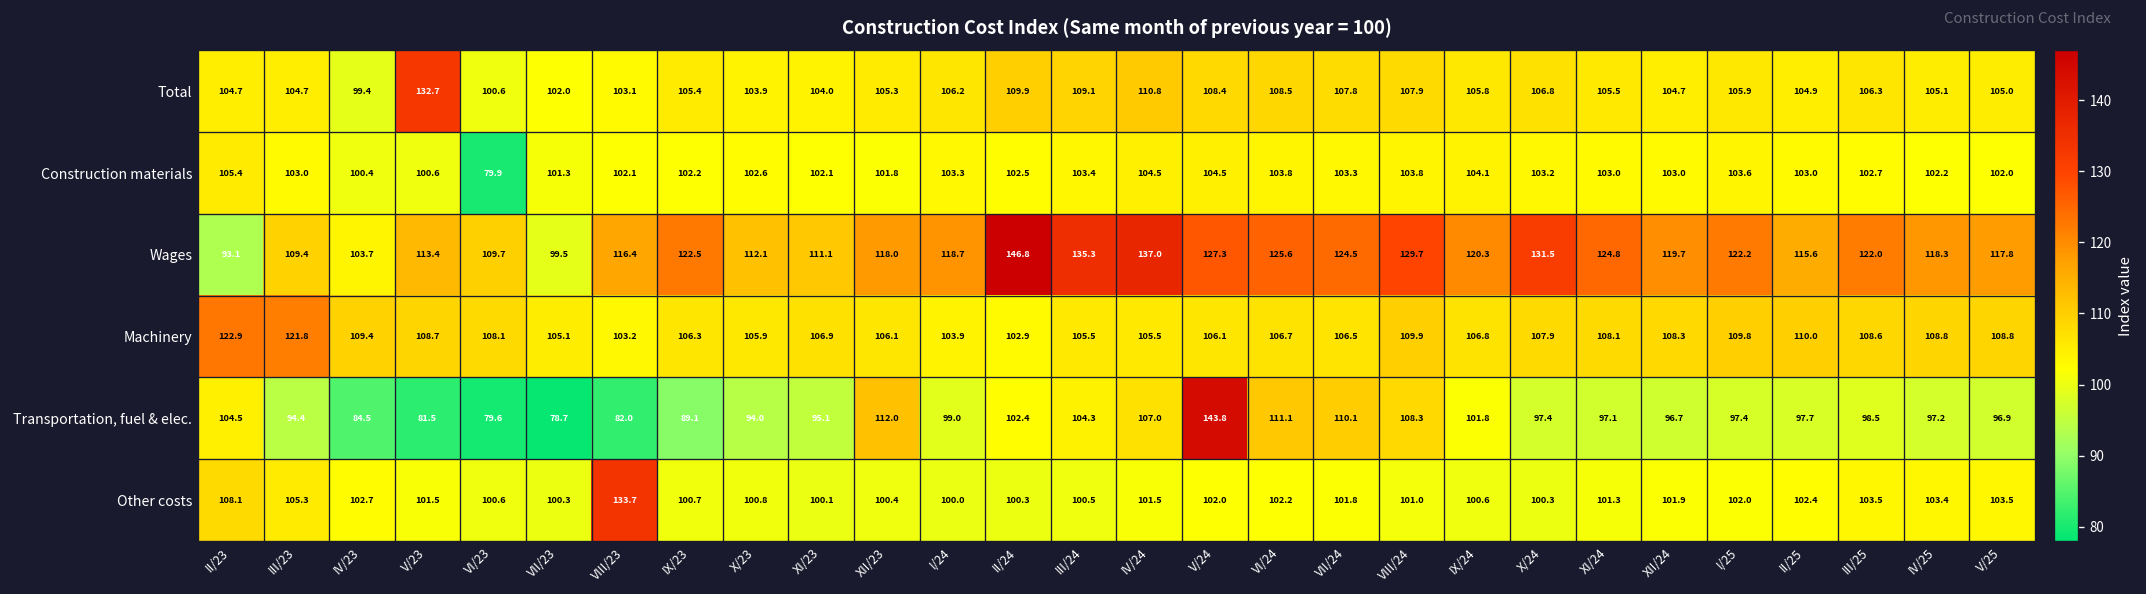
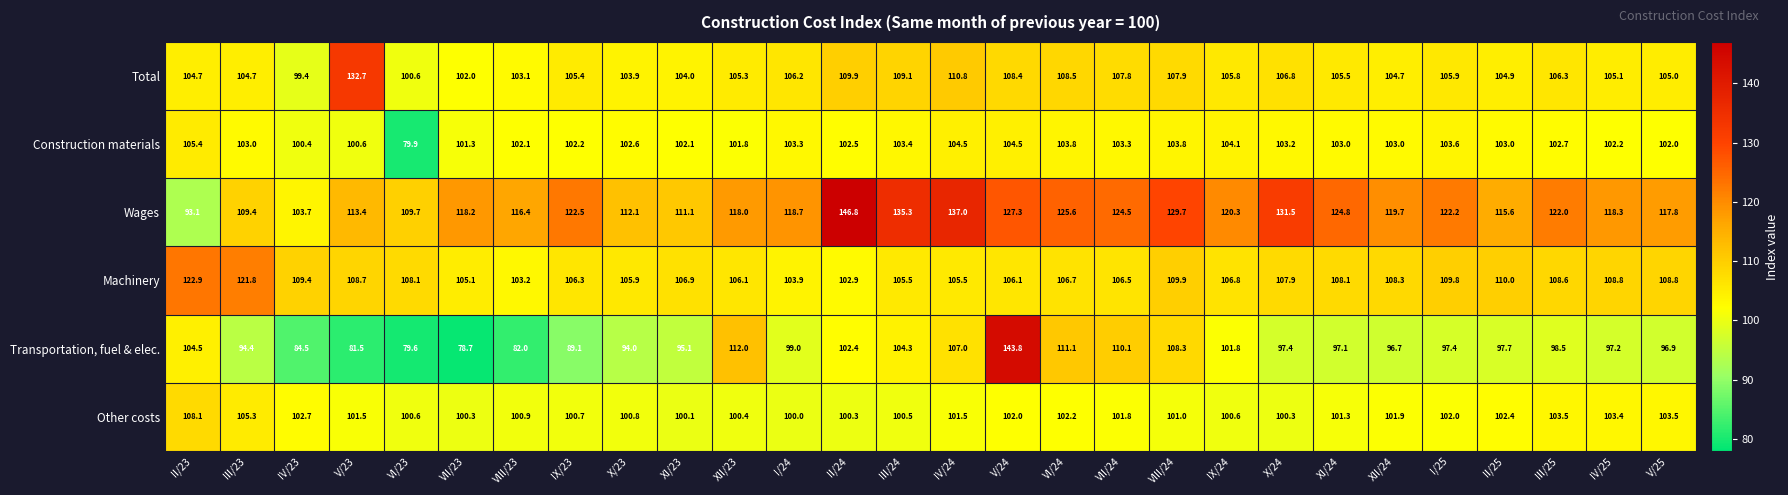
  {
    "Total": {
      "II/23": 104.7,
      "III/23": 104.7,
      "IV/23": 99.4,
      "V/23": 132.7,
      "VI/23": 100.6,
      "VII/23": 102.0,
      "VIII/23": 103.1,
      "IX/23": 105.4,
      "X/23": 103.9,
      "XI/23": 104.0,
      "XII/23": 105.3,
      "I/24": 106.2,
      "II/24": 109.9,
      "III/24": 109.1,
      "IV/24": 110.8,
      "V/24": 108.4,
      "VI/24": 108.5,
      "VII/24": 107.8,
      "VIII/24": 107.9,
      "IX/24": 105.8,
      "X/24": 106.8,
      "XI/24": 105.5,
      "XII/24": 104.7,
      "I/25": 105.9,
      "II/25": 104.9,
      "III/25": 106.3,
      "IV/25": 105.1,
      "V/25": 105.0
    },
    "Construction materials": {
      "II/23": 105.4,
      "III/23": 103.0,
      "IV/23": 100.4,
      "V/23": 100.6,
      "VI/23": 79.9,
      "VII/23": 101.3,
      "VIII/23": 102.1,
      "IX/23": 102.2,
      "X/23": 102.6,
      "XI/23": 102.1,
      "XII/23": 101.8,
      "I/24": 103.3,
      "II/24": 102.5,
      "III/24": 103.4,
      "IV/24": 104.5,
      "V/24": 104.5,
      "VI/24": 103.8,
      "VII/24": 103.3,
      "VIII/24": 103.8,
      "IX/24": 104.1,
      "X/24": 103.2,
      "XI/24": 103.0,
      "XII/24": 103.0,
      "I/25": 103.6,
      "II/25": 103.0,
      "III/25": 102.7,
      "IV/25": 102.2,
      "V/25": 102.0
    },
    "Wages": {
      "II/23": 93.1,
      "III/23": 109.4,
      "IV/23": 103.7,
      "V/23": 113.4,
      "VI/23": 109.7,
-     "VII/23": 99.5,
+     "VII/23": 118.2,
      "VIII/23": 116.4,
      "IX/23": 122.5,
      "X/23": 112.1,
      "XI/23": 111.1,
      "XII/23": 118.0,
      "I/24": 118.7,
      "II/24": 146.8,
      "III/24": 135.3,
      "IV/24": 137.0,
      "V/24": 127.3,
      "VI/24": 125.6,
      "VII/24": 124.5,
      "VIII/24": 129.7,
      "IX/24": 120.3,
      "X/24": 131.5,
      "XI/24": 124.8,
      "XII/24": 119.7,
      "I/25": 122.2,
      "II/25": 115.6,
      "III/25": 122.0,
      "IV/25": 118.3,
      "V/25": 117.8
    },
    "Machinery": {
      "II/23": 122.9,
      "III/23": 121.8,
      "IV/23": 109.4,
      "V/23": 108.7,
      "VI/23": 108.1,
      "VII/23": 105.1,
      "VIII/23": 103.2,
      "IX/23": 106.3,
      "X/23": 105.9,
      "XI/23": 106.9,
      "XII/23": 106.1,
      "I/24": 103.9,
      "II/24": 102.9,
      "III/24": 105.5,
      "IV/24": 105.5,
      "V/24": 106.1,
      "VI/24": 106.7,
      "VII/24": 106.5,
      "VIII/24": 109.9,
      "IX/24": 106.8,
      "X/24": 107.9,
      "XI/24": 108.1,
      "XII/24": 108.3,
      "I/25": 109.8,
      "II/25": 110.0,
      "III/25": 108.6,
      "IV/25": 108.8,
      "V/25": 108.8
    },
    "Transportation, fuel & elec.": {
      "II/23": 104.5,
      "III/23": 94.4,
      "IV/23": 84.5,
      "V/23": 81.5,
      "VI/23": 79.6,
      "VII/23": 78.7,
      "VIII/23": 82.0,
      "IX/23": 89.1,
      "X/23": 94.0,
      "XI/23": 95.1,
      "XII/23": 112.0,
      "I/24": 99.0,
      "II/24": 102.4,
      "III/24": 104.3,
      "IV/24": 107.0,
      "V/24": 143.8,
      "VI/24": 111.1,
      "VII/24": 110.1,
      "VIII/24": 108.3,
      "IX/24": 101.8,
      "X/24": 97.4,
      "XI/24": 97.1,
      "XII/24": 96.7,
      "I/25": 97.4,
      "II/25": 97.7,
      "III/25": 98.5,
      "IV/25": 97.2,
      "V/25": 96.9
    },
    "Other costs": {
      "II/23": 108.1,
      "III/23": 105.3,
      "IV/23": 102.7,
      "V/23": 101.5,
      "VI/23": 100.6,
      "VII/23": 100.3,
-     "VIII/23": 133.7,
+     "VIII/23": 100.9,
      "IX/23": 100.7,
      "X/23": 100.8,
      "XI/23": 100.1,
      "XII/23": 100.4,
      "I/24": 100.0,
      "II/24": 100.3,
      "III/24": 100.5,
      "IV/24": 101.5,
      "V/24": 102.0,
      "VI/24": 102.2,
      "VII/24": 101.8,
      "VIII/24": 101.0,
      "IX/24": 100.6,
      "X/24": 100.3,
      "XI/24": 101.3,
      "XII/24": 101.9,
      "I/25": 102.0,
      "II/25": 102.4,
      "III/25": 103.5,
      "IV/25": 103.4,
      "V/25": 103.5
    }
  }
